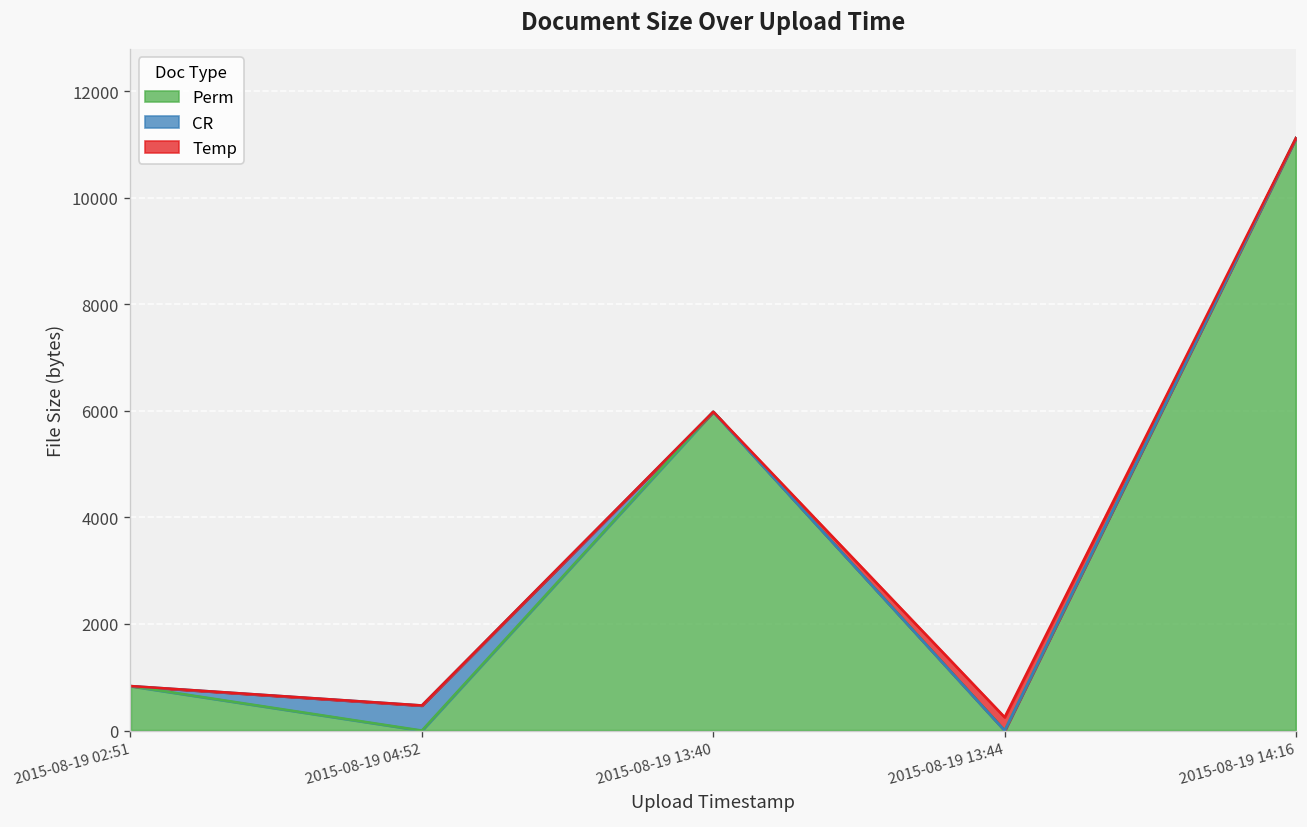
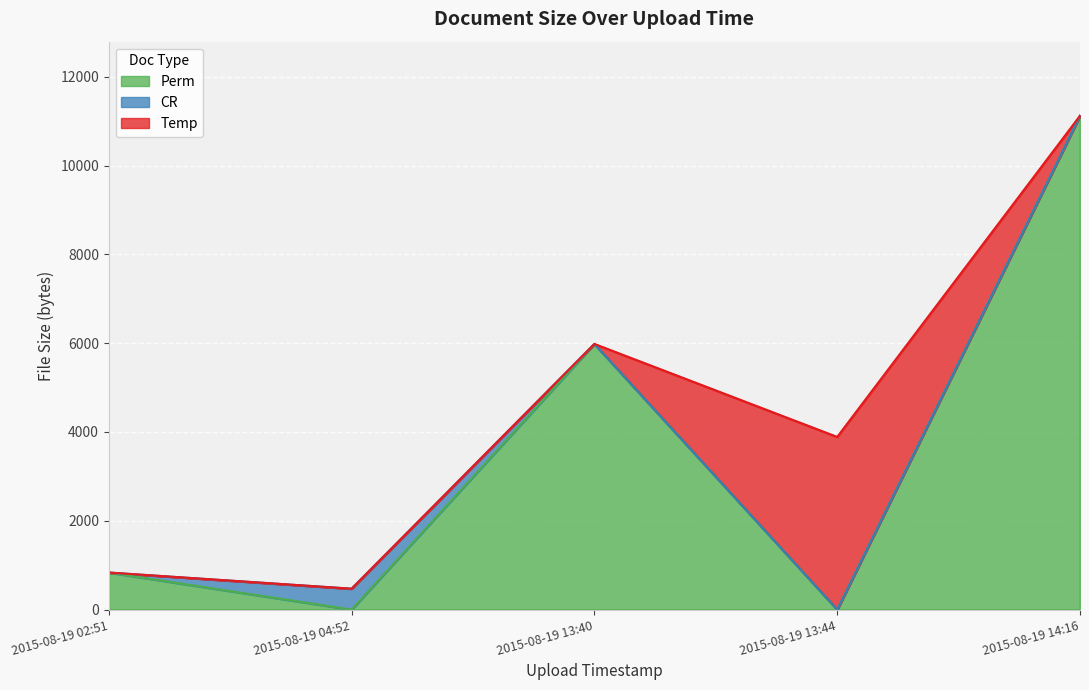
  {
    "Perm": {
      "2015-08-19 04:52": 0
    },
    "Temp": {
-     "2015-08-19 13:44": 300
+     "2015-08-19 13:44": 3900
    }
  }
